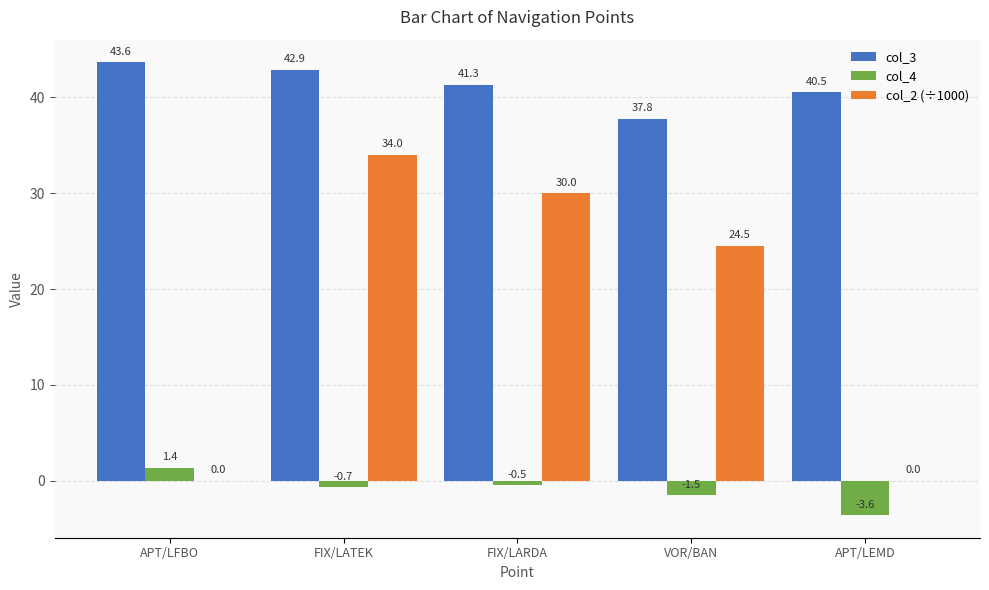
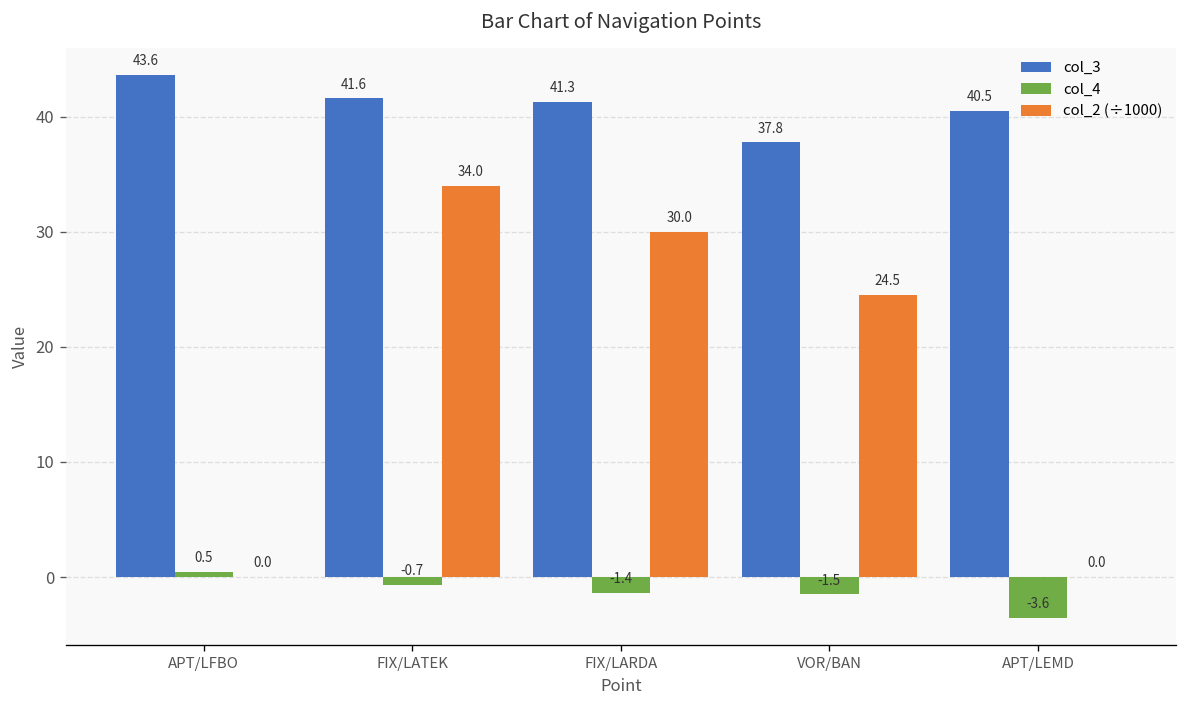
  {
    "col_3": {
      "APT/LFBO": 43.6,
-     "FIX/LATEK": 42.9,
+     "FIX/LATEK": 41.6,
      "FIX/LARDA": 41.3,
      "VOR/BAN": 37.8,
      "APT/LEMD": 40.5
    },
    "col_4": {
-     "APT/LFBO": 1.4,
+     "APT/LFBO": 0.5,
      "FIX/LATEK": -0.7,
-     "FIX/LARDA": -0.5,
+     "FIX/LARDA": -1.4,
      "VOR/BAN": -1.5,
      "APT/LEMD": -3.6
    },
    "col_2 (÷1000)": {
      "APT/LFBO": 0.0,
      "FIX/LATEK": 34.0,
      "FIX/LARDA": 30.0,
      "VOR/BAN": 24.5,
      "APT/LEMD": 0.0
    }
  }
